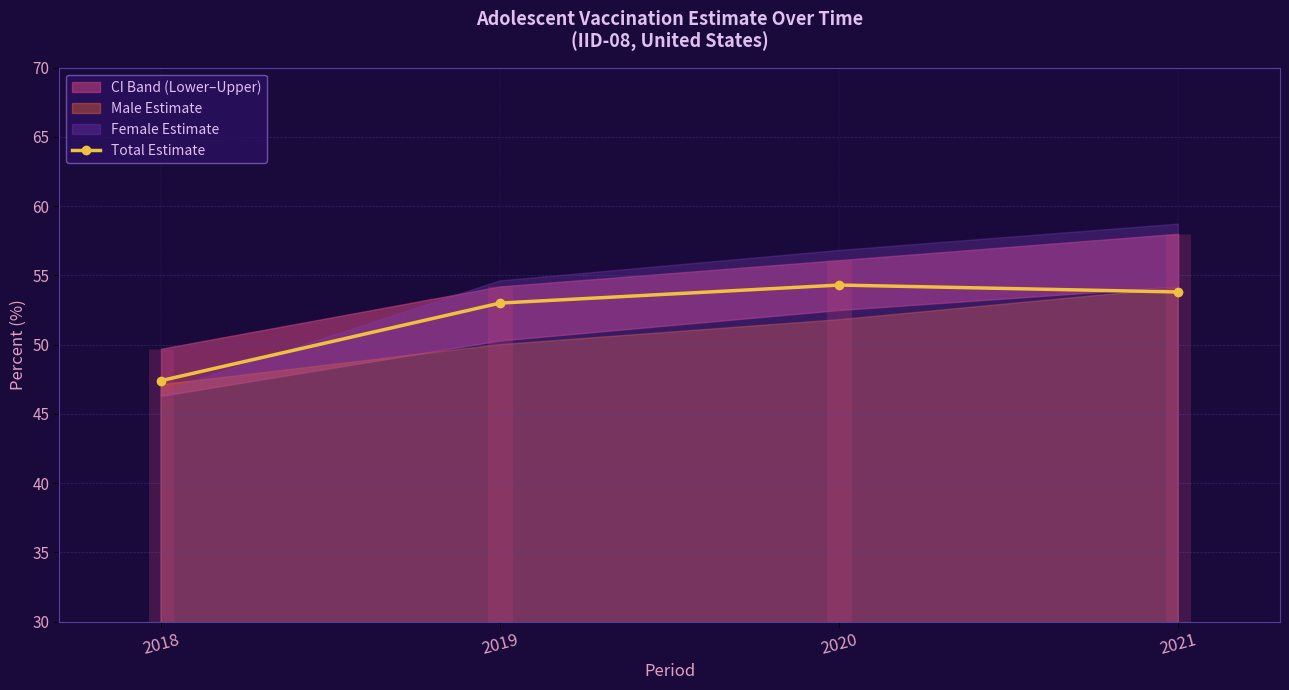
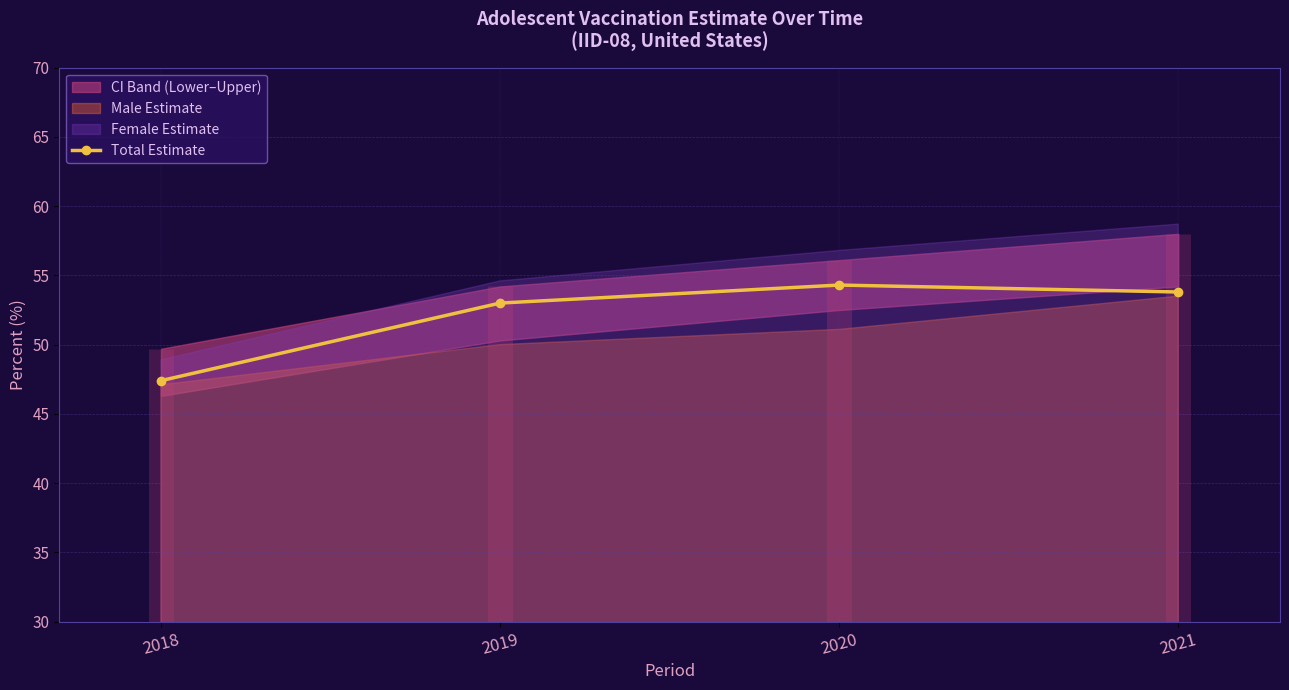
  {
    "Total Estimate": {
      "2018": 47.4,
      "2019": 53.0,
      "2020": 54.3,
      "2021": 53.8
    },
    "Male Estimate": {
      "2018": 47.1,
      "2019": 50.0,
-     "2020": 51.8,
-     "2021": 54.1
+     "2020": 51.1,
+     "2021": 53.5
    },
    "Female Estimate": {
-     "2018": 46.6,
+     "2018": 48.9,
      "2019": 54.6,
      "2020": 56.8,
      "2021": 58.7
    }
  }
